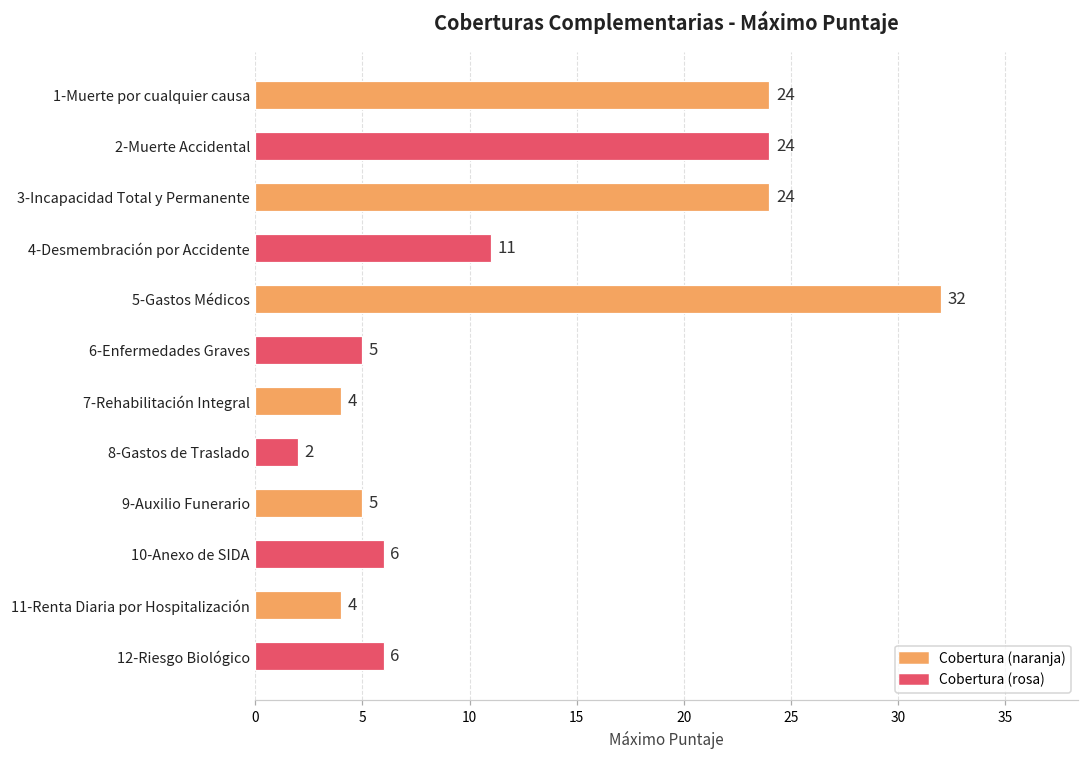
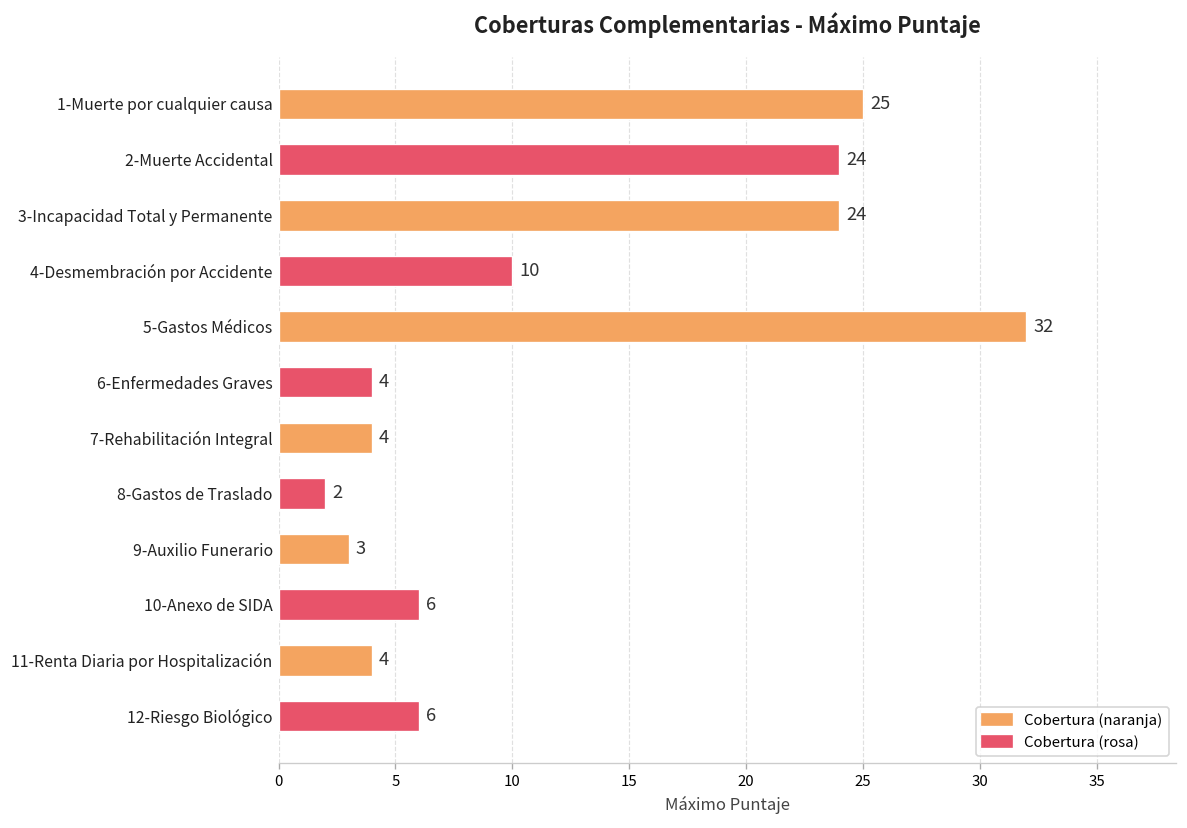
  {
-   "1-Muerte por cualquier causa": 24,
+   "1-Muerte por cualquier causa": 25,
    "2-Muerte Accidental": 24,
    "3-Incapacidad Total y Permanente": 24,
-   "4-Desmembración por Accidente": 11,
+   "4-Desmembración por Accidente": 10,
    "5-Gastos Médicos": 32,
-   "6-Enfermedades Graves": 5,
+   "6-Enfermedades Graves": 4,
    "7-Rehabilitación Integral": 4,
    "8-Gastos de Traslado": 2,
-   "9-Auxilio Funerario": 5,
+   "9-Auxilio Funerario": 3,
    "10-Anexo de SIDA": 6,
    "11-Renta Diaria por Hospitalización": 4,
    "12-Riesgo Biológico": 6
  }
